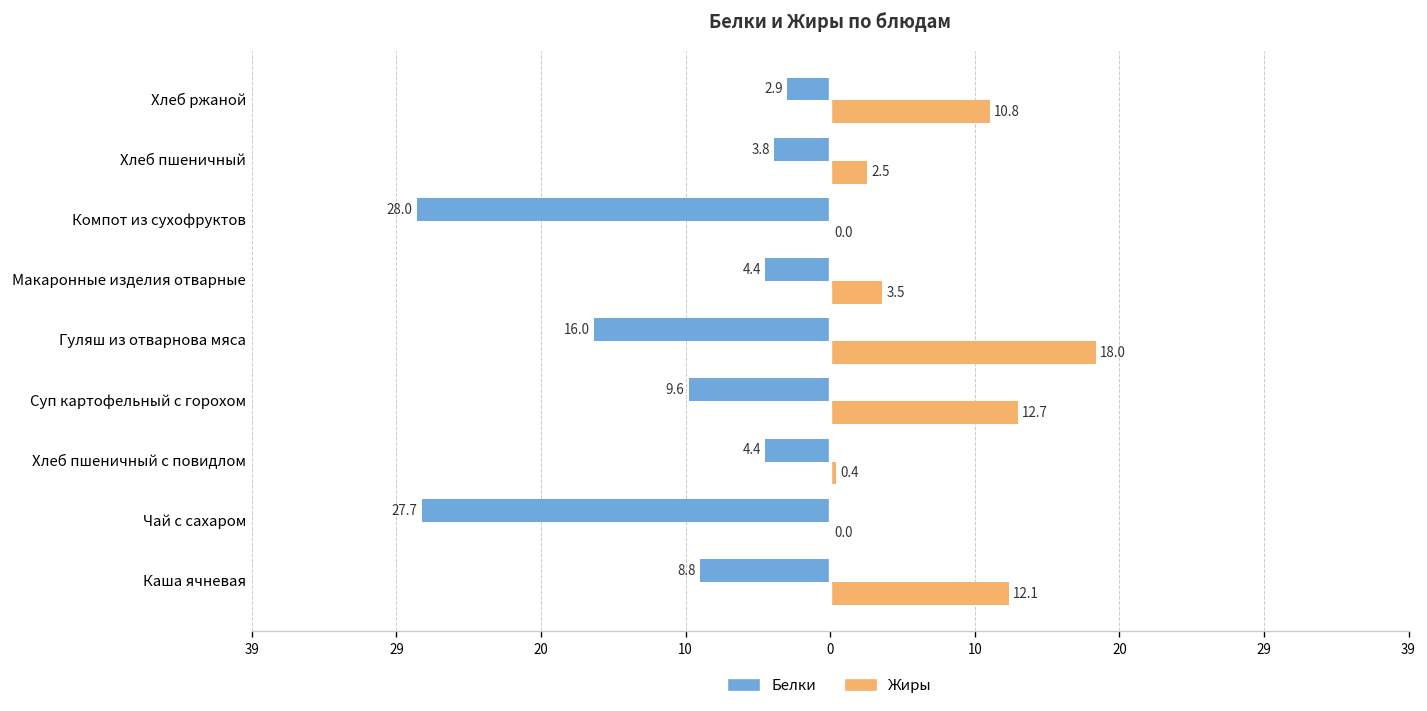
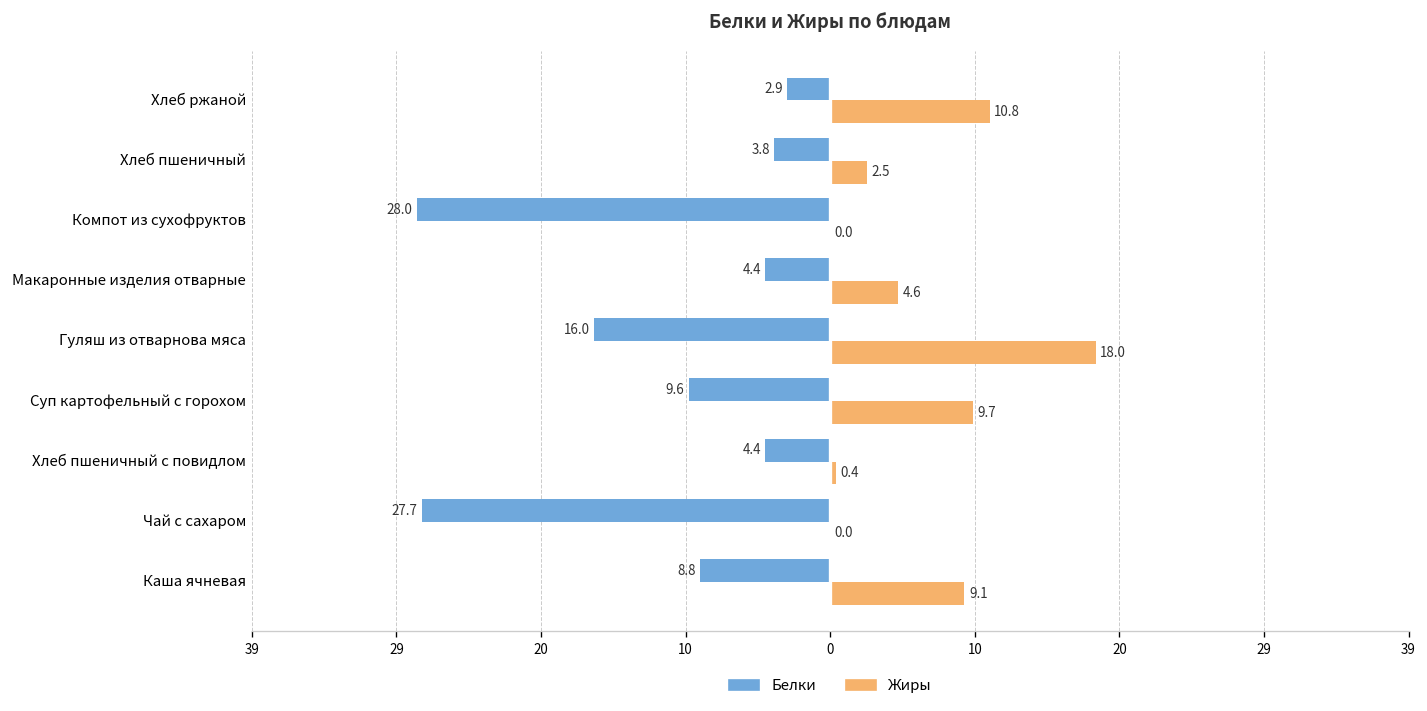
  {
    "Жиры": {
      "Хлеб ржаной": 10.8,
      "Хлеб пшеничный": 2.5,
      "Компот из сухофруктов": 0.0,
-     "Макаронные изделия отварные": 3.5,
+     "Макаронные изделия отварные": 4.6,
      "Гуляш из отварнова мяса": 18.0,
-     "Суп картофельный с горохом": 12.7,
+     "Суп картофельный с горохом": 9.7,
      "Хлеб пшеничный с повидлом": 0.4,
      "Чай с сахаром": 0.0,
-     "Каша ячневая": 12.1
+     "Каша ячневая": 9.1
    }
  }
